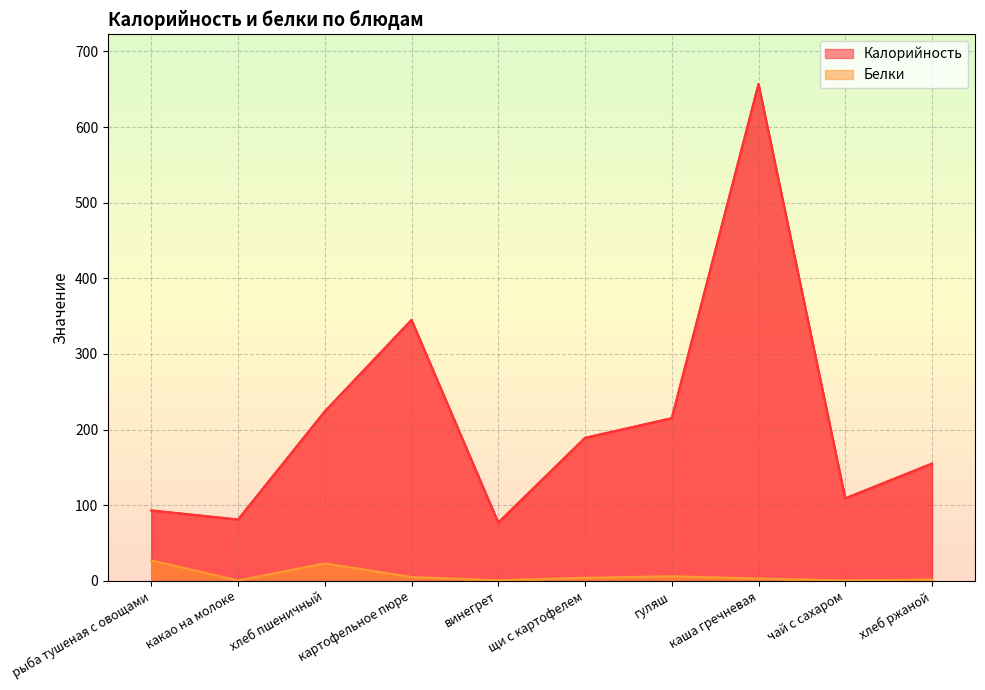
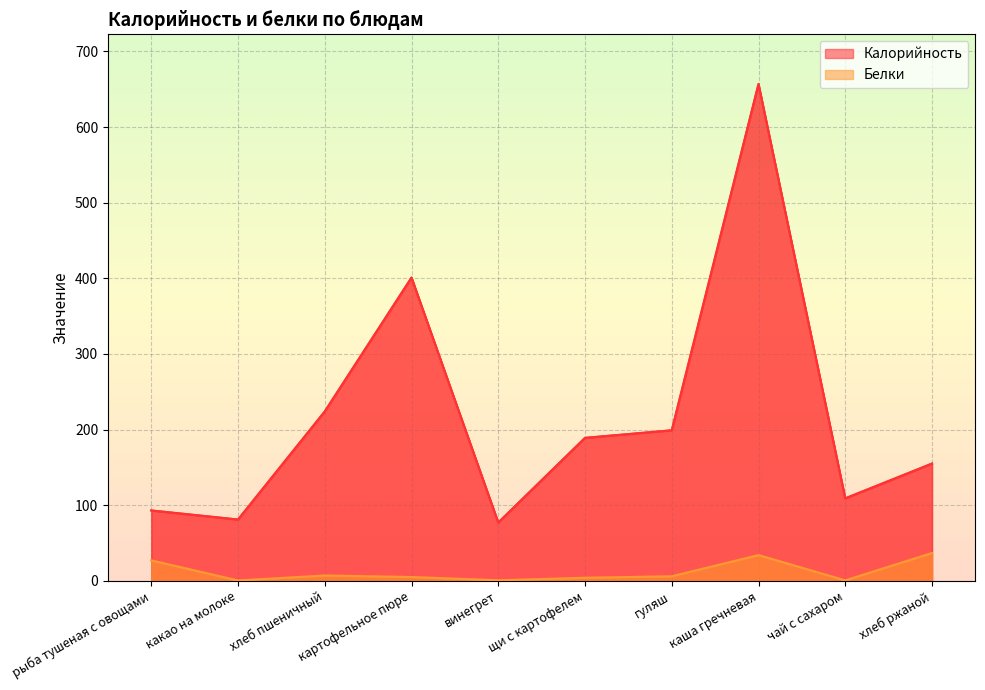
  {
    "Калорийность": {
      "рыба тушеная с овощами": 90,
      "какао на молоке": 80,
      "хлеб пшеничный": 220,
-     "картофельное пюре": 350,
+     "картофельное пюре": 400,
      "винегрет": 80,
      "щи с картофелем": 190,
-     "гуляш": 220,
+     "гуляш": 200,
      "каша гречневая": 660,
      "чай с сахаром": 110,
      "хлеб ржаной": 160
    },
    "Белки": {
      "рыба тушеная с овощами": 30,
      "какао на молоке": 0,
-     "хлеб пшеничный": 20,
+     "хлеб пшеничный": 10,
      "картофельное пюре": 10,
      "винегрет": 0,
      "щи с картофелем": 0,
      "гуляш": 10,
-     "каша гречневая": 0,
+     "каша гречневая": 30,
      "чай с сахаром": 0,
-     "хлеб ржаной": 0
+     "хлеб ржаной": 40
    }
  }
